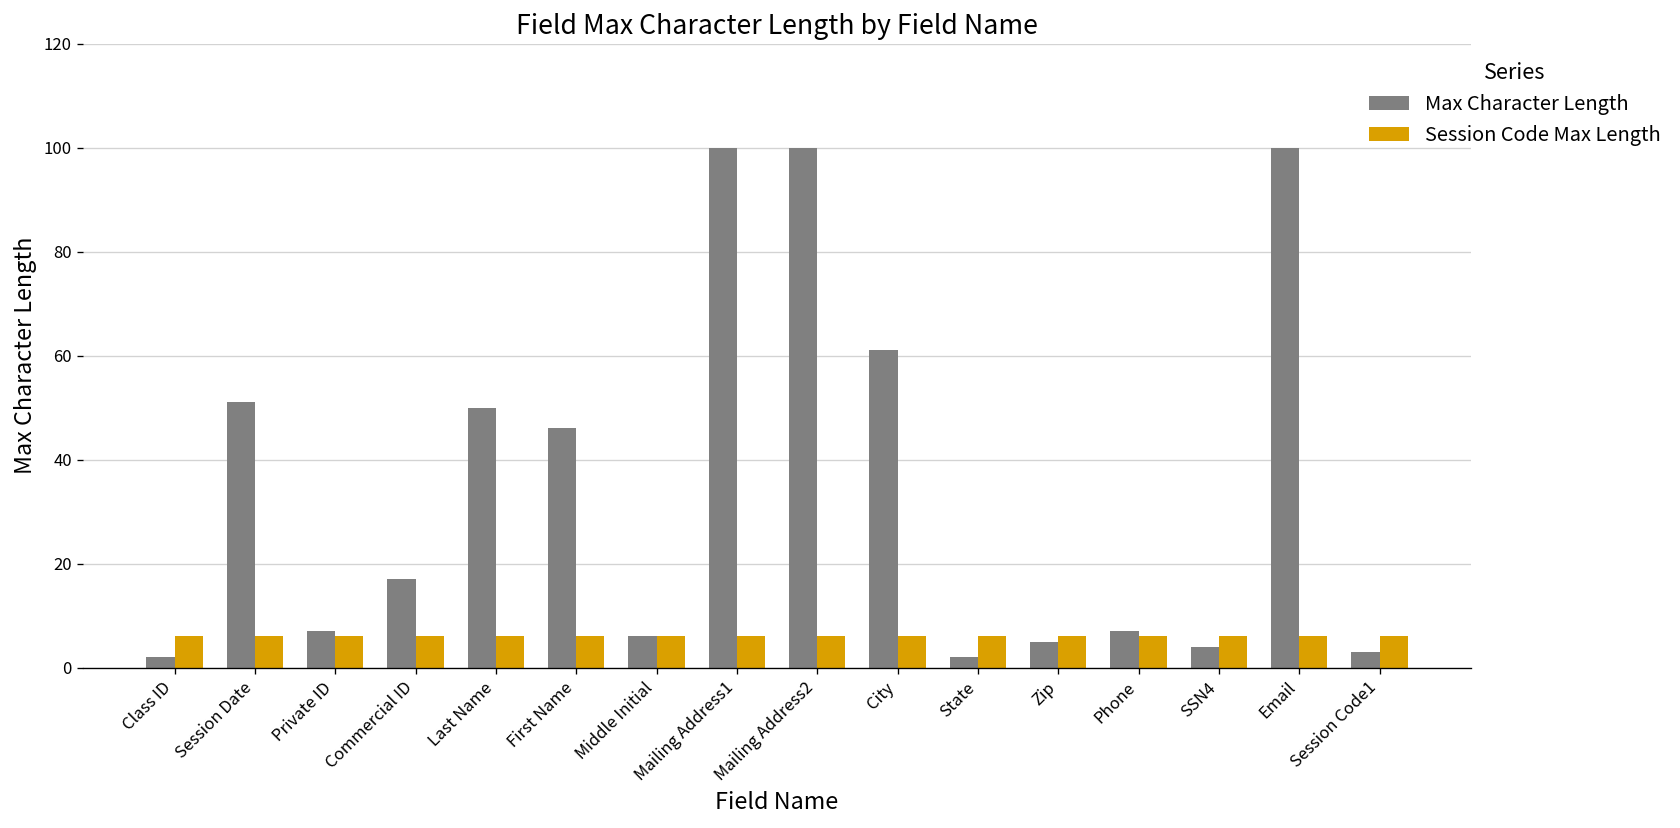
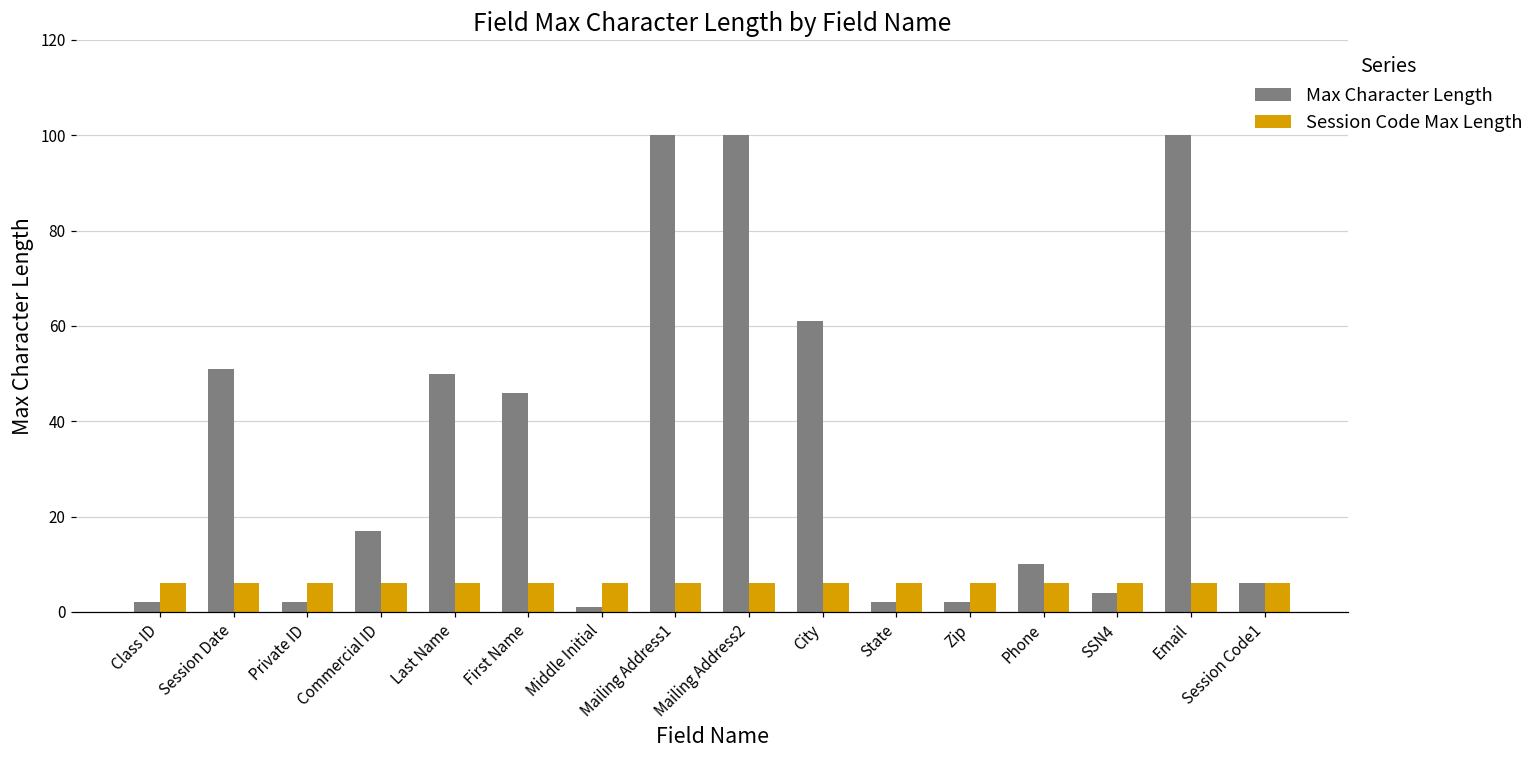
  {
    "Max Character Length": {
      "Class ID": 2,
      "Session Date": 51,
-     "Private ID": 7,
+     "Private ID": 2,
      "Commercial ID": 17,
      "Last Name": 50,
      "First Name": 46,
-     "Middle Initial": 6,
+     "Middle Initial": 1,
      "Mailing Address1": 100,
      "Mailing Address2": 100,
      "City": 61,
      "State": 2,
-     "Zip": 5,
-     "Phone": 7,
+     "Zip": 2,
+     "Phone": 10,
      "SSN4": 4,
      "Email": 100,
-     "Session Code1": 3
+     "Session Code1": 6
    },
    "Session Code Max Length": {
      "Class ID": 6,
      "Session Date": 6,
      "Private ID": 6,
      "Commercial ID": 6,
      "Last Name": 6,
      "First Name": 6,
      "Middle Initial": 6,
      "Mailing Address1": 6,
      "Mailing Address2": 6,
      "City": 6,
      "State": 6,
      "Zip": 6,
      "Phone": 6,
      "SSN4": 6,
      "Email": 6,
      "Session Code1": 6
    }
  }
